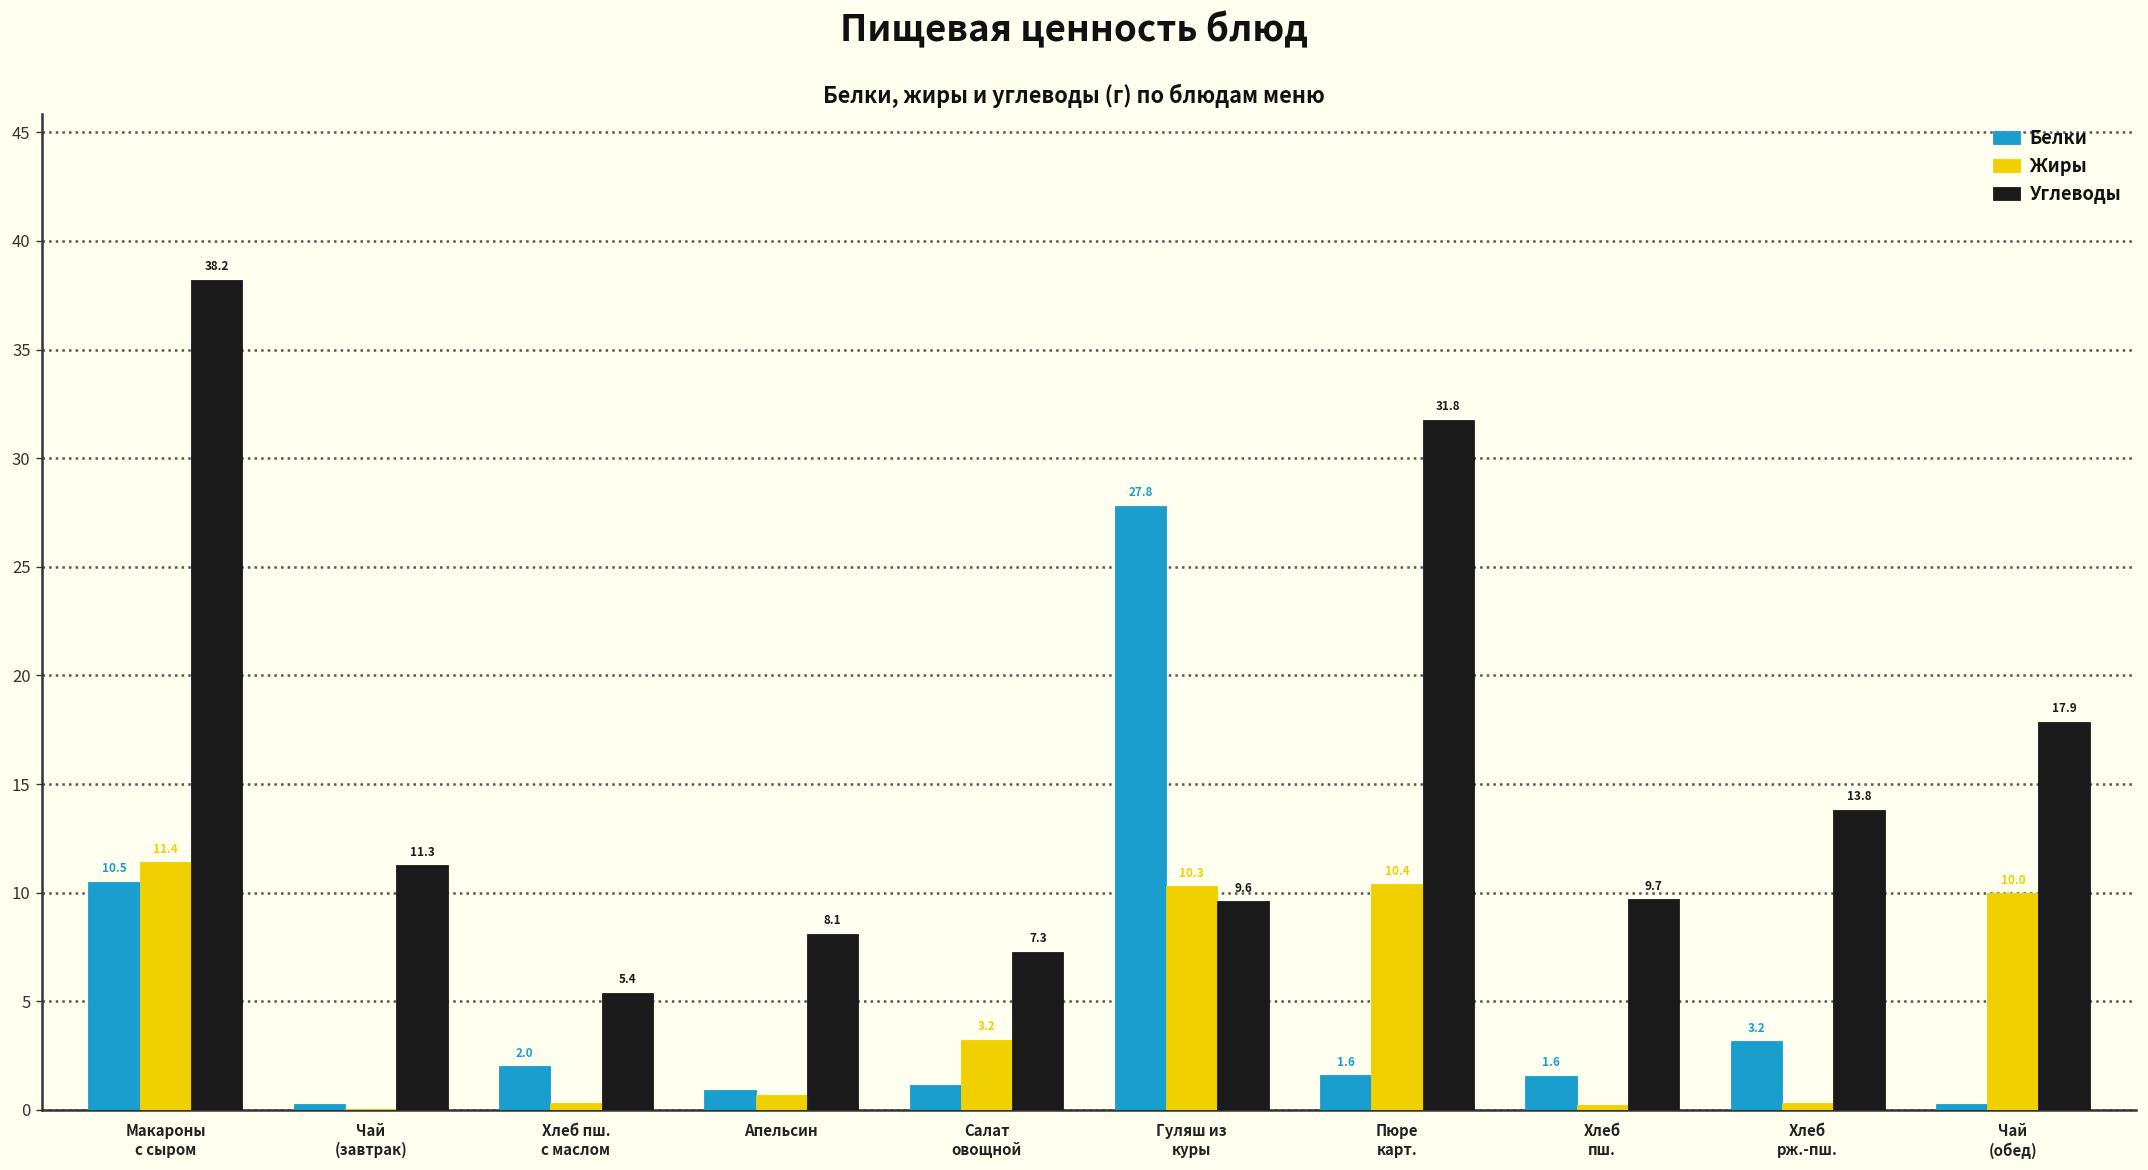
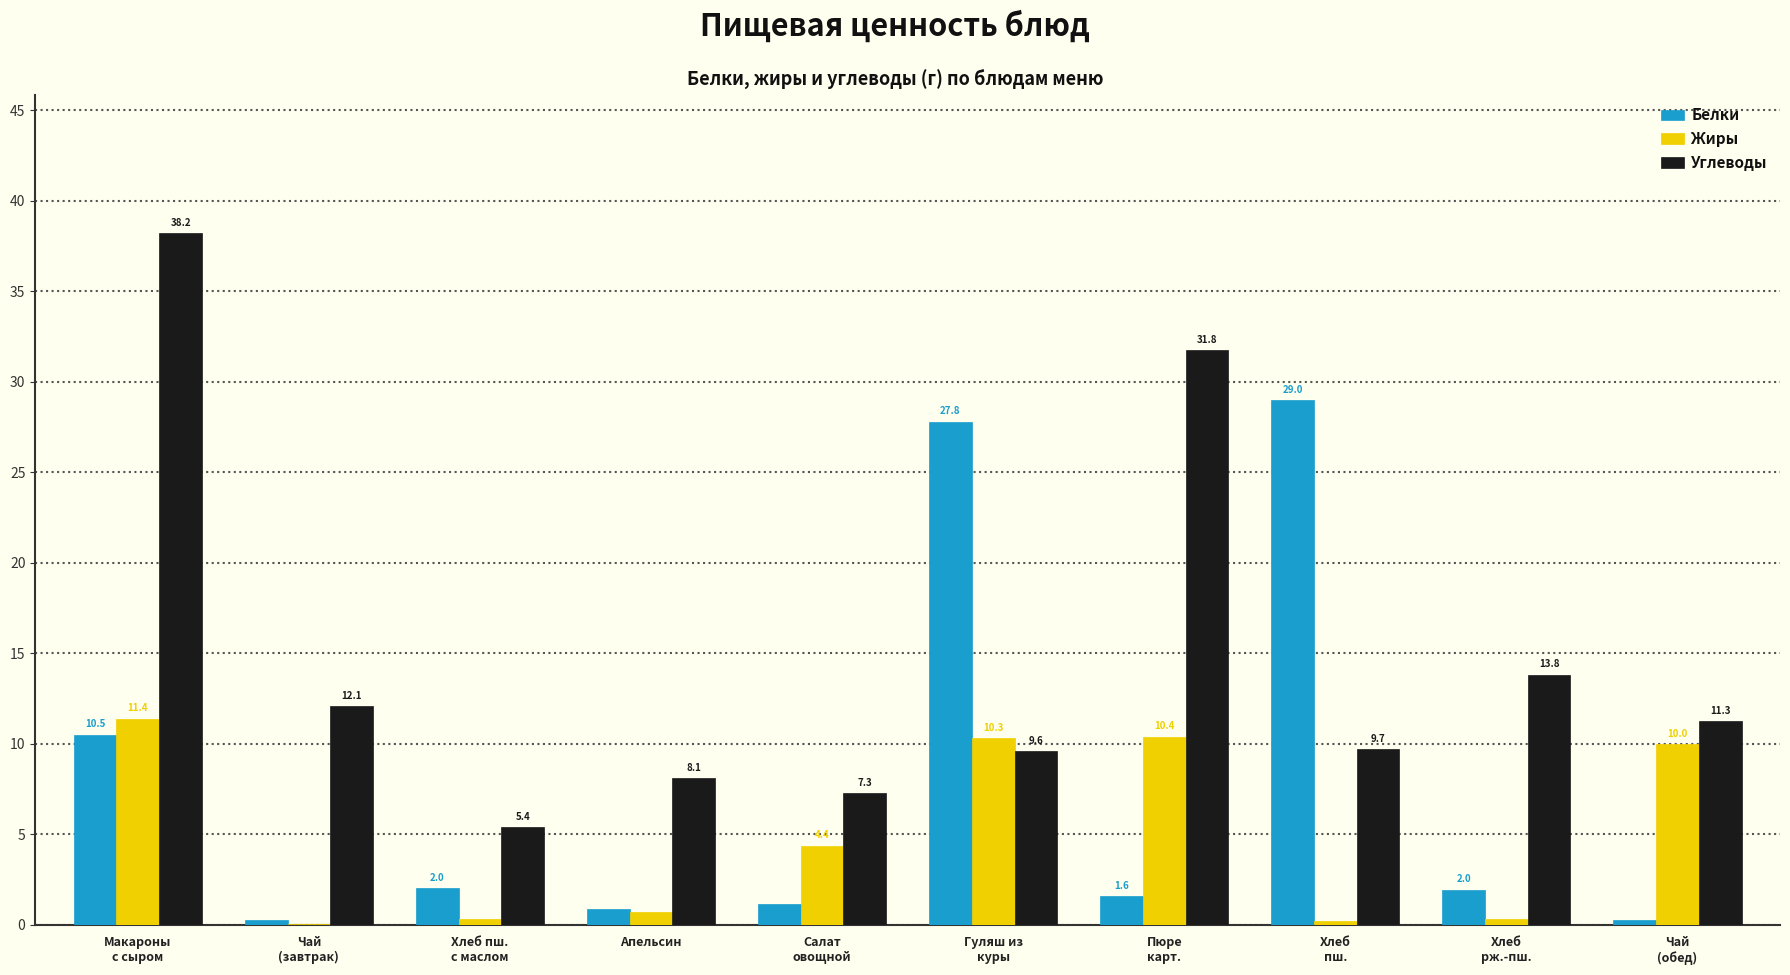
  {
    "Белки": {
      "Макароны с сыром": 10.5,
      "Хлеб пш. с маслом": 2.0,
      "Гуляш из куры": 27.8,
      "Пюре карт.": 1.6,
-     "Хлеб пш.": 1.6,
-     "Хлеб рж.-пш.": 3.2
+     "Хлеб пш.": 29.0,
+     "Хлеб рж.-пш.": 2.0
    },
    "Жиры": {
      "Макароны с сыром": 11.4,
-     "Салат овощной": 3.2,
+     "Салат овощной": 4.4,
      "Гуляш из куры": 10.3,
      "Пюре карт.": 10.4,
      "Чай (обед)": 10.0
    },
    "Углеводы": {
      "Макароны с сыром": 38.2,
-     "Чай (завтрак)": 11.3,
+     "Чай (завтрак)": 12.1,
      "Хлеб пш. с маслом": 5.4,
      "Апельсин": 8.1,
      "Салат овощной": 7.3,
      "Гуляш из куры": 9.6,
      "Пюре карт.": 31.8,
      "Хлеб пш.": 9.7,
      "Хлеб рж.-пш.": 13.8,
-     "Чай (обед)": 17.9
+     "Чай (обед)": 11.3
    }
  }
